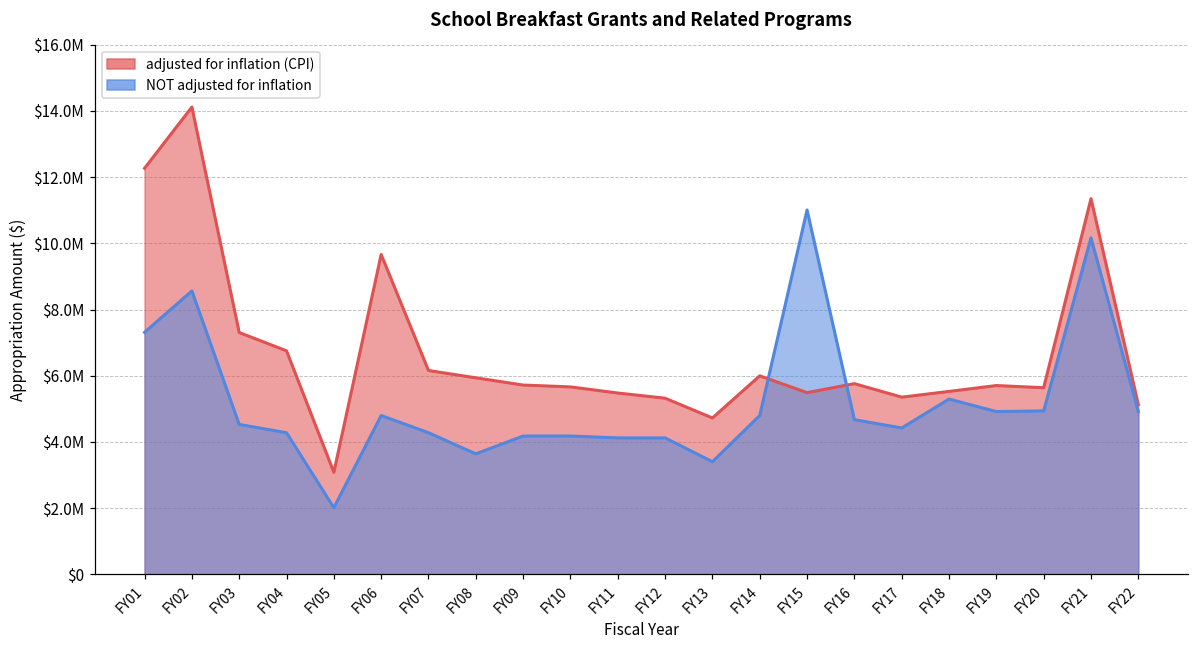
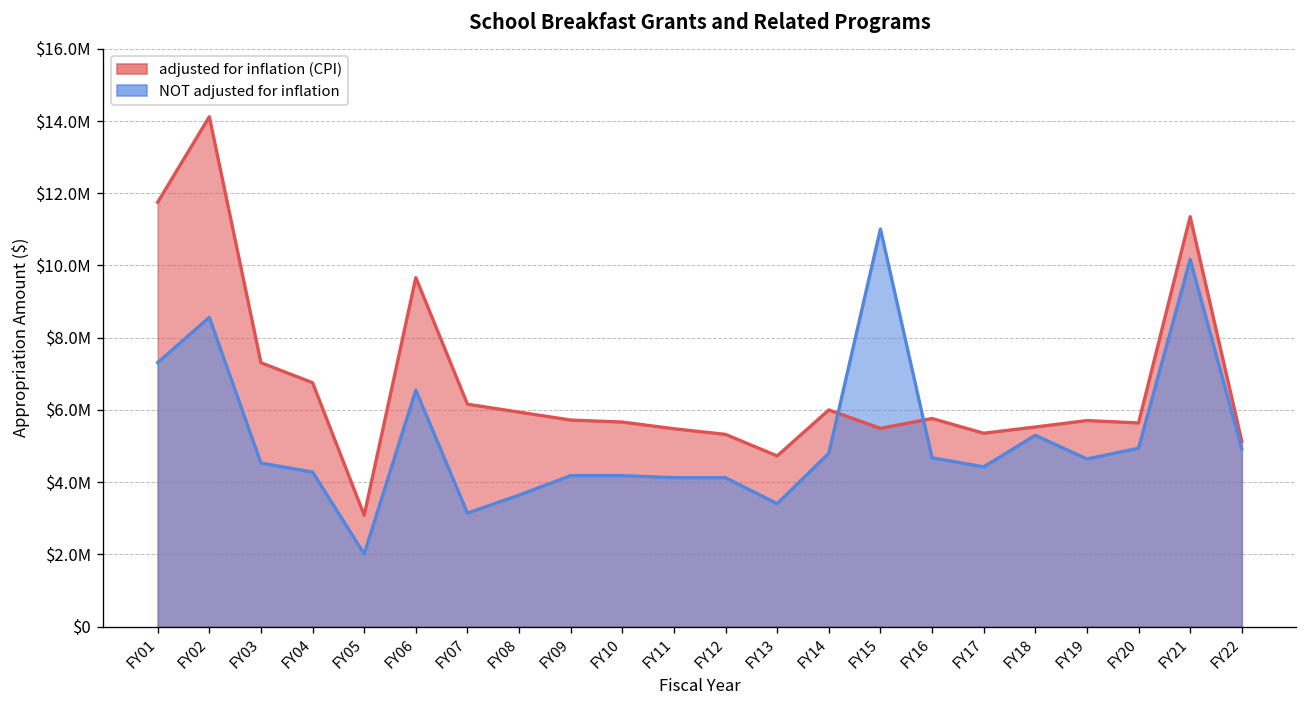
  {
    "adjusted for inflation (CPI)": {
-     "FY01": "$12300000",
+     "FY01": "$11700000",
      "FY02": "$14100000",
      "FY03": "$7300000",
      "FY04": "$6800000",
      "FY05": "$3100000",
      "FY06": "$9700000",
      "FY07": "$6200000",
      "FY08": "$5900000",
      "FY09": "$5700000",
      "FY10": "$5700000",
      "FY11": "$5500000",
      "FY12": "$5300000",
      "FY13": "$4700000",
      "FY14": "$6000000",
      "FY15": "$5500000",
      "FY16": "$5800000",
      "FY17": "$5400000",
      "FY18": "$5500000",
      "FY19": "$5700000",
      "FY20": "$5600000",
      "FY21": "$11300000",
      "FY22": "$5100000"
    },
    "NOT adjusted for inflation": {
      "FY01": "$7300000",
      "FY02": "$8600000",
      "FY03": "$4500000",
      "FY04": "$4300000",
      "FY05": "$2000000",
-     "FY06": "$4800000",
-     "FY07": "$4300000",
+     "FY06": "$6500000",
+     "FY07": "$3100000",
      "FY08": "$3600000",
      "FY09": "$4200000",
      "FY10": "$4200000",
      "FY11": "$4100000",
      "FY12": "$4100000",
      "FY13": "$3400000",
      "FY14": "$4800000",
      "FY15": "$11000000",
      "FY16": "$4700000",
      "FY17": "$4400000",
      "FY18": "$5300000",
-     "FY19": "$4900000",
+     "FY19": "$4600000",
      "FY20": "$4900000",
      "FY21": "$10200000",
      "FY22": "$4900000"
    }
  }
